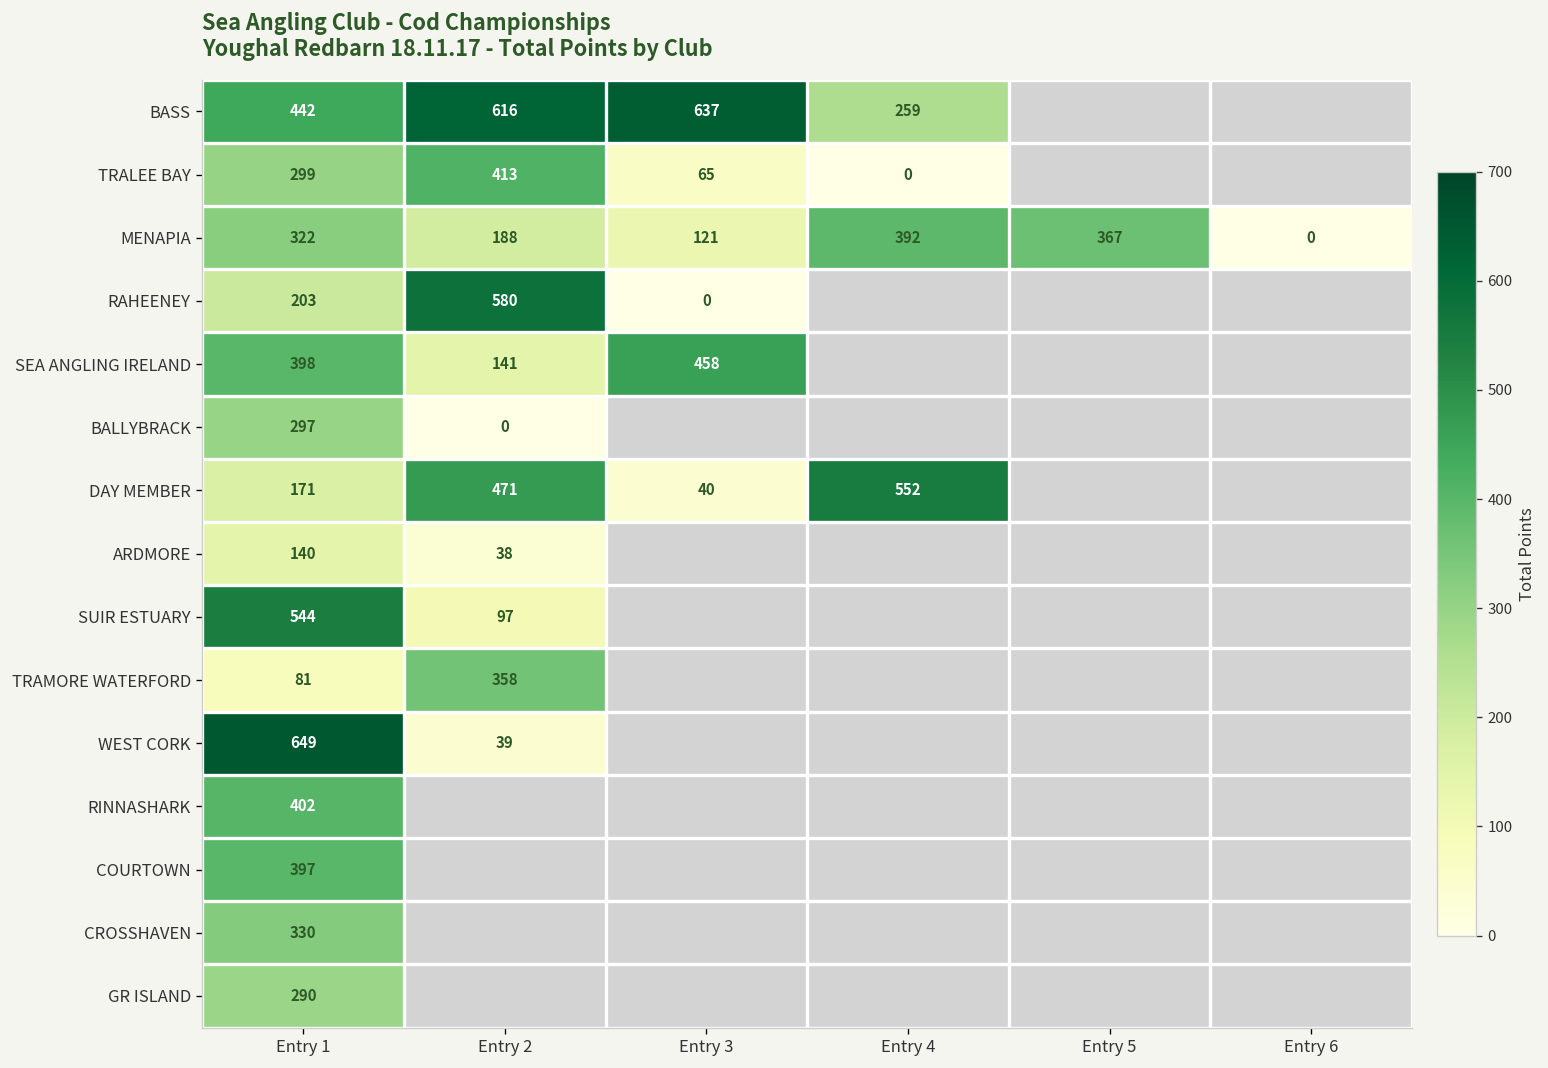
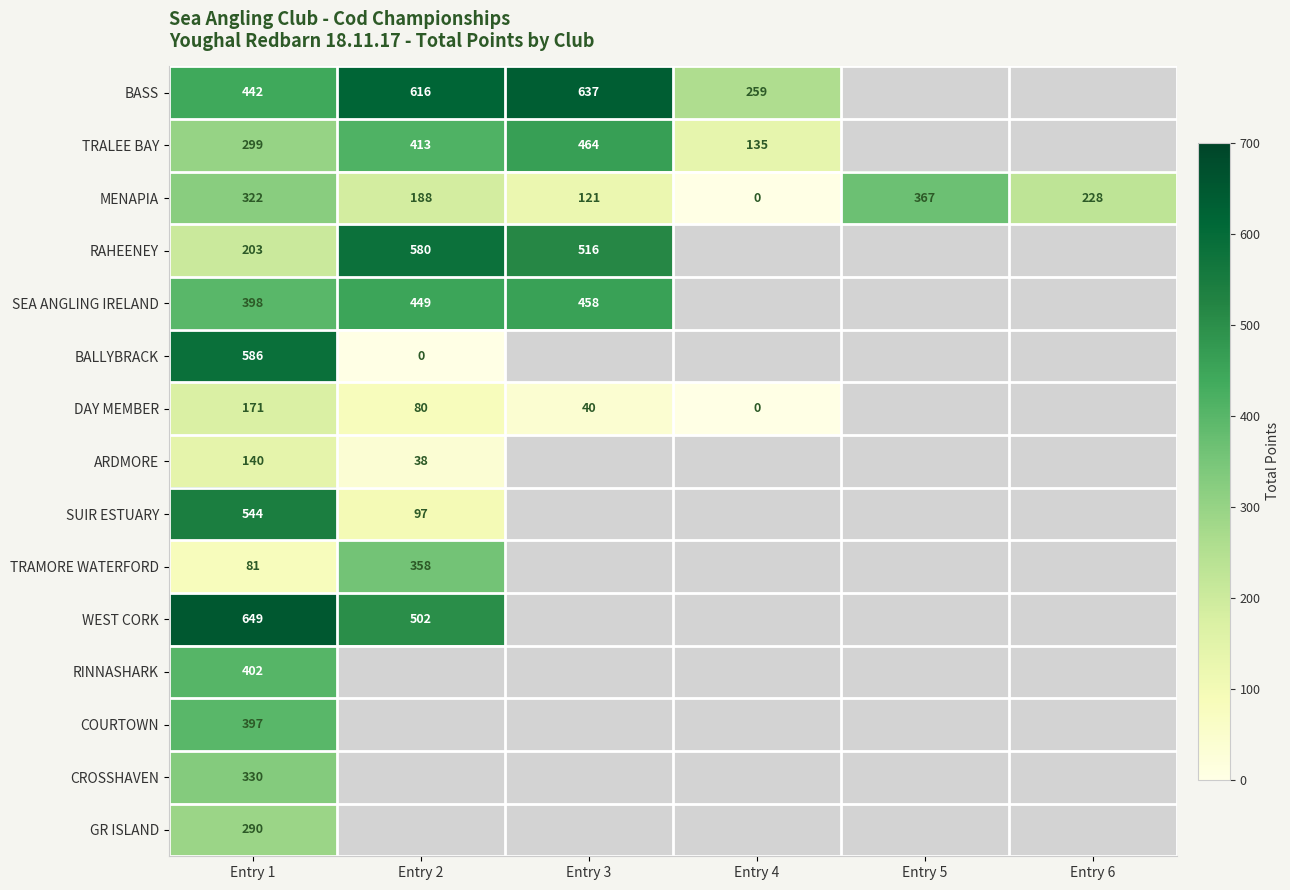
  {
    "BASS": {
      "Entry 1": 442,
      "Entry 2": 616,
      "Entry 3": 637,
      "Entry 4": 259
    },
    "TRALEE BAY": {
      "Entry 1": 299,
      "Entry 2": 413,
-     "Entry 3": 65,
-     "Entry 4": 0
+     "Entry 3": 464,
+     "Entry 4": 135
    },
    "MENAPIA": {
      "Entry 1": 322,
      "Entry 2": 188,
      "Entry 3": 121,
-     "Entry 4": 392,
+     "Entry 4": 0,
      "Entry 5": 367,
-     "Entry 6": 0
+     "Entry 6": 228
    },
    "RAHEENEY": {
      "Entry 1": 203,
      "Entry 2": 580,
-     "Entry 3": 0
+     "Entry 3": 516
    },
    "SEA ANGLING IRELAND": {
      "Entry 1": 398,
-     "Entry 2": 141,
+     "Entry 2": 449,
      "Entry 3": 458
    },
    "BALLYBRACK": {
-     "Entry 1": 297,
+     "Entry 1": 586,
      "Entry 2": 0
    },
    "DAY MEMBER": {
      "Entry 1": 171,
-     "Entry 2": 471,
+     "Entry 2": 80,
      "Entry 3": 40,
-     "Entry 4": 552
+     "Entry 4": 0
    },
    "ARDMORE": {
      "Entry 1": 140,
      "Entry 2": 38
    },
    "SUIR ESTUARY": {
      "Entry 1": 544,
      "Entry 2": 97
    },
    "TRAMORE WATERFORD": {
      "Entry 1": 81,
      "Entry 2": 358
    },
    "WEST CORK": {
      "Entry 1": 649,
-     "Entry 2": 39
+     "Entry 2": 502
    },
    "RINNASHARK": {
      "Entry 1": 402
    },
    "COURTOWN": {
      "Entry 1": 397
    },
    "CROSSHAVEN": {
      "Entry 1": 330
    },
    "GR ISLAND": {
      "Entry 1": 290
    }
  }
